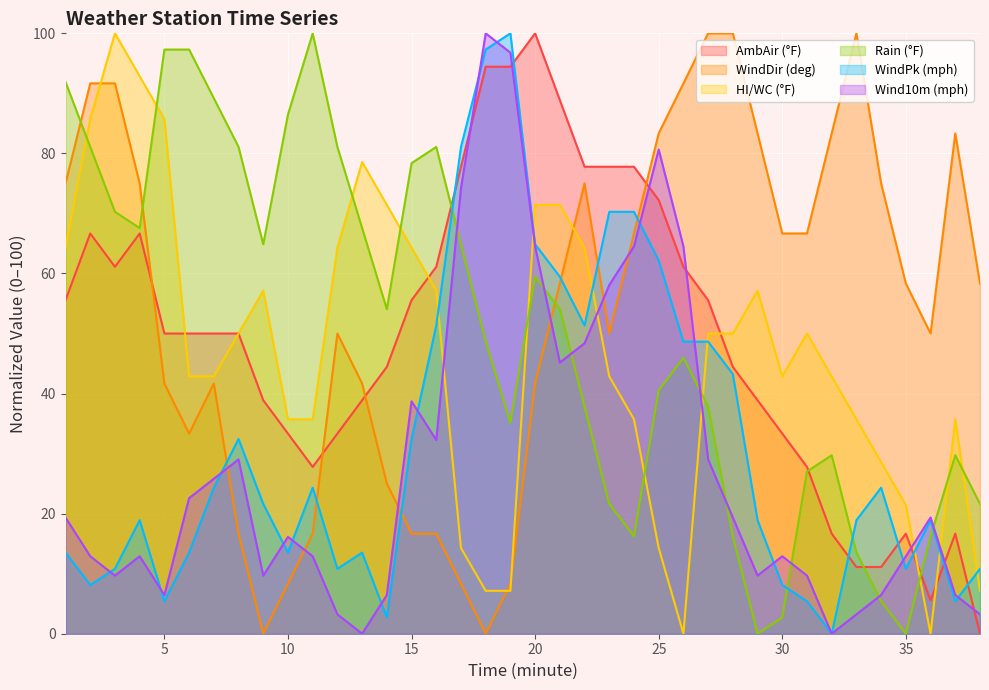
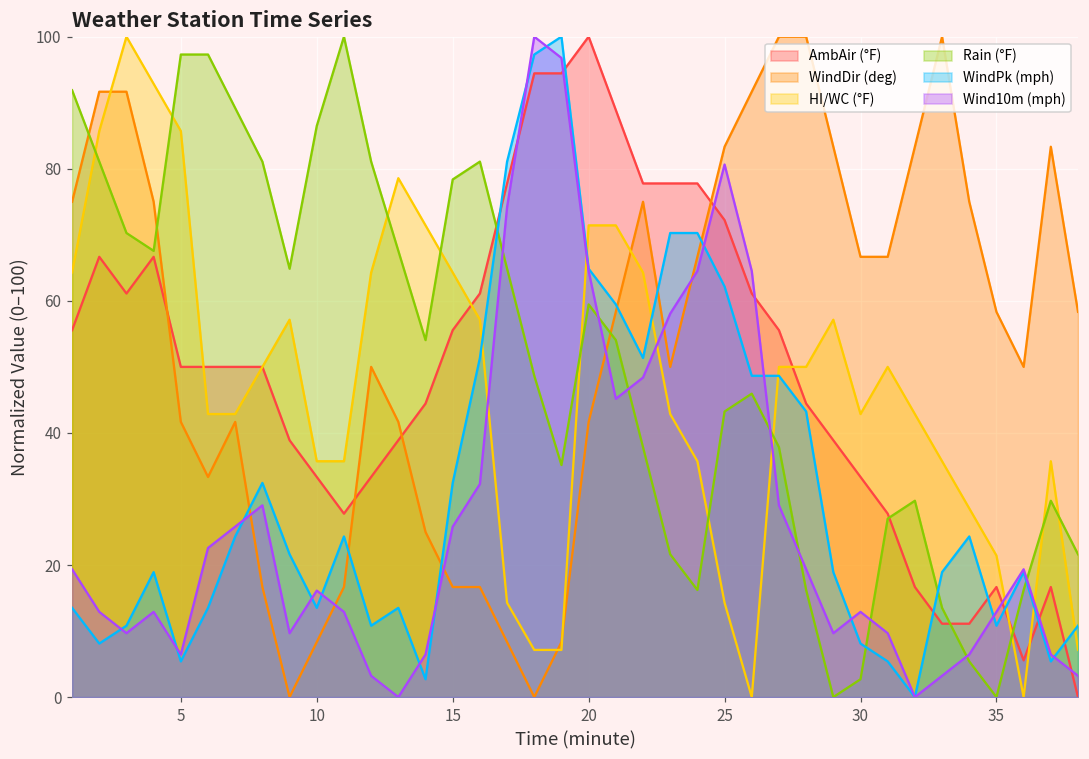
  {
    "Rain (°F)": {
      "5": 97,
      "10": 86,
      "15": 78,
      "20": 59,
-     "25": 41,
+     "25": 43,
      "30": 3,
      "35": 0
    },
    "WindPk (mph)": {
      "5": 5,
      "10": 14,
      "15": 32,
      "25": 62,
      "30": 8,
      "35": 11
    },
    "Wind10m (mph)": {
      "5": 6,
      "10": 16,
-     "15": 39,
+     "15": 26,
      "25": 81,
      "30": 13,
      "35": 13
    }
  }
